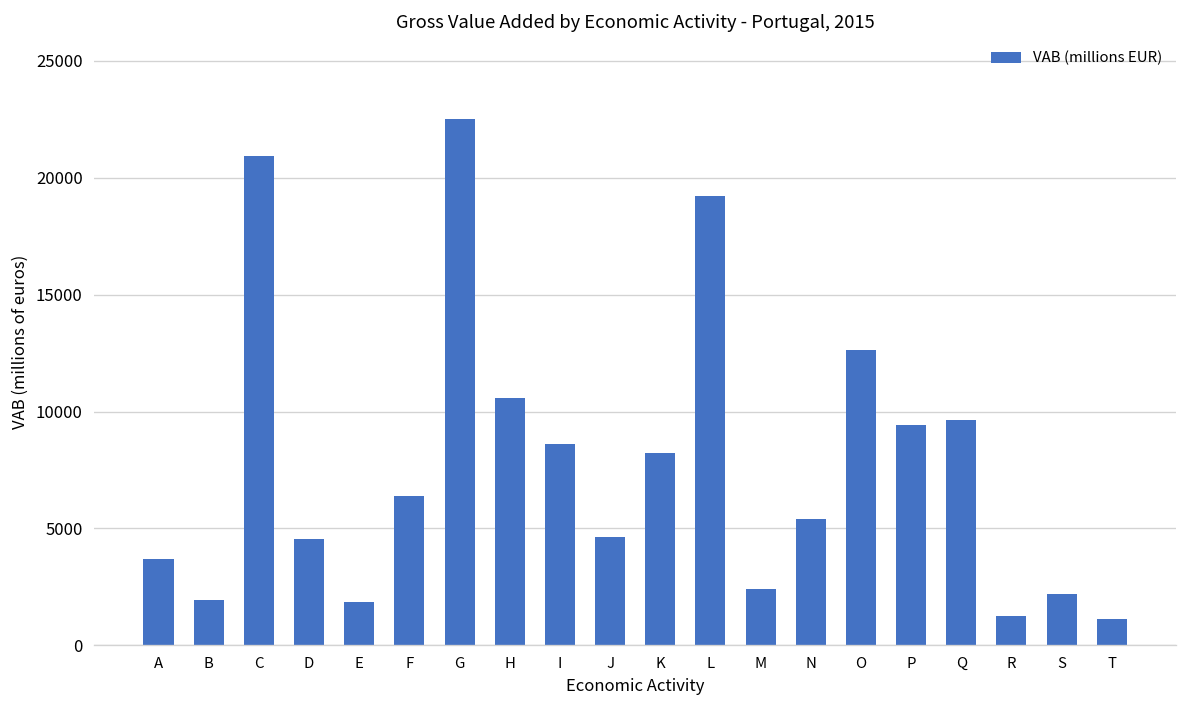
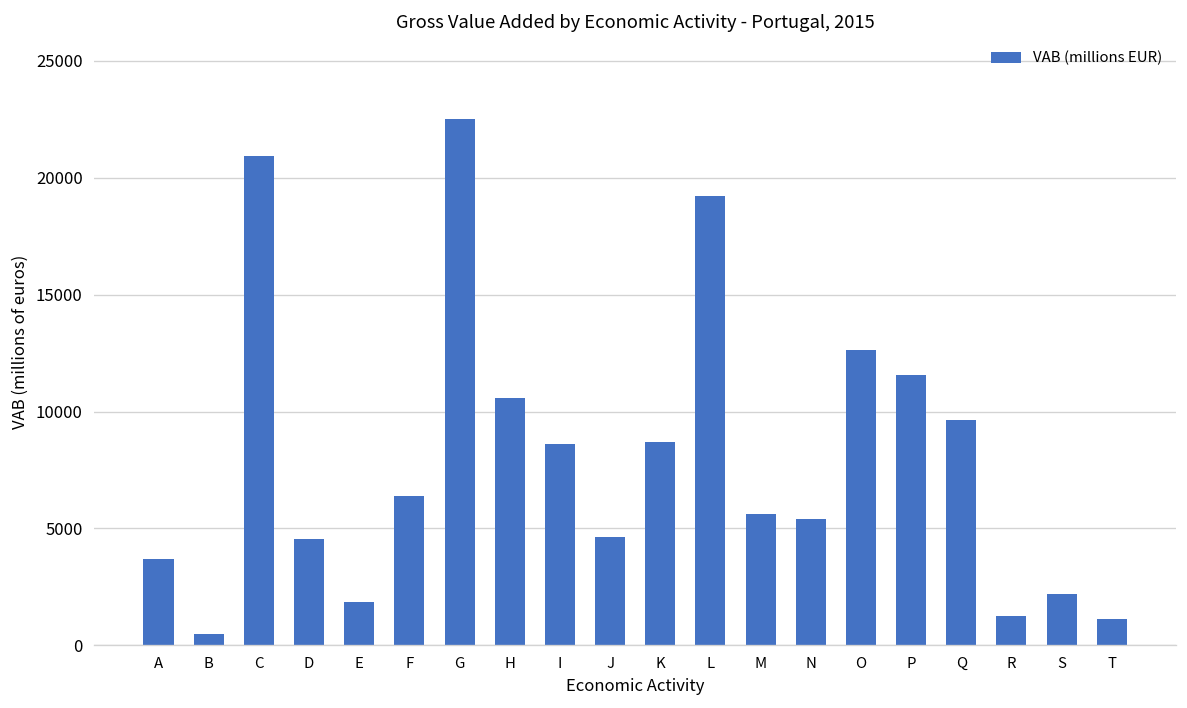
  {
    "A": 3700,
-   "B": 1900,
+   "B": 500,
    "C": 20900,
    "D": 4600,
    "E": 1800,
    "F": 6400,
    "G": 22500,
    "H": 10600,
    "I": 8600,
    "J": 4600,
-   "K": 8200,
+   "K": 8700,
    "L": 19200,
-   "M": 2400,
+   "M": 5600,
    "N": 5400,
    "O": 12600,
-   "P": 9400,
+   "P": 11600,
    "Q": 9600,
    "R": 1200,
    "S": 2200,
    "T": 1100
  }
